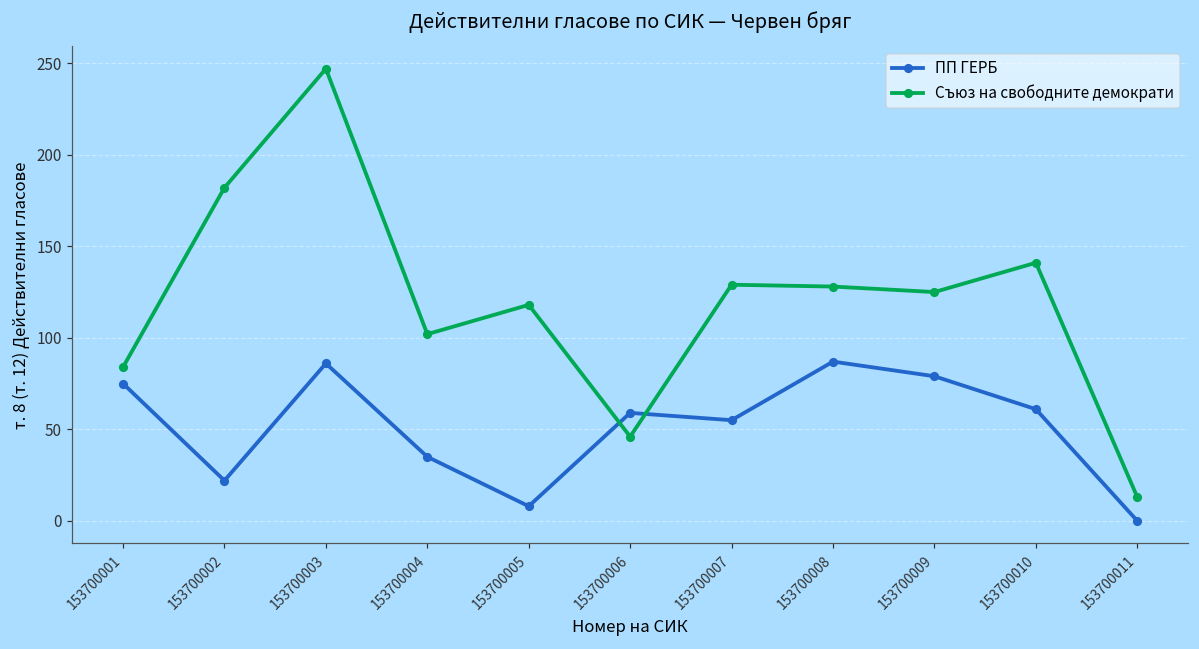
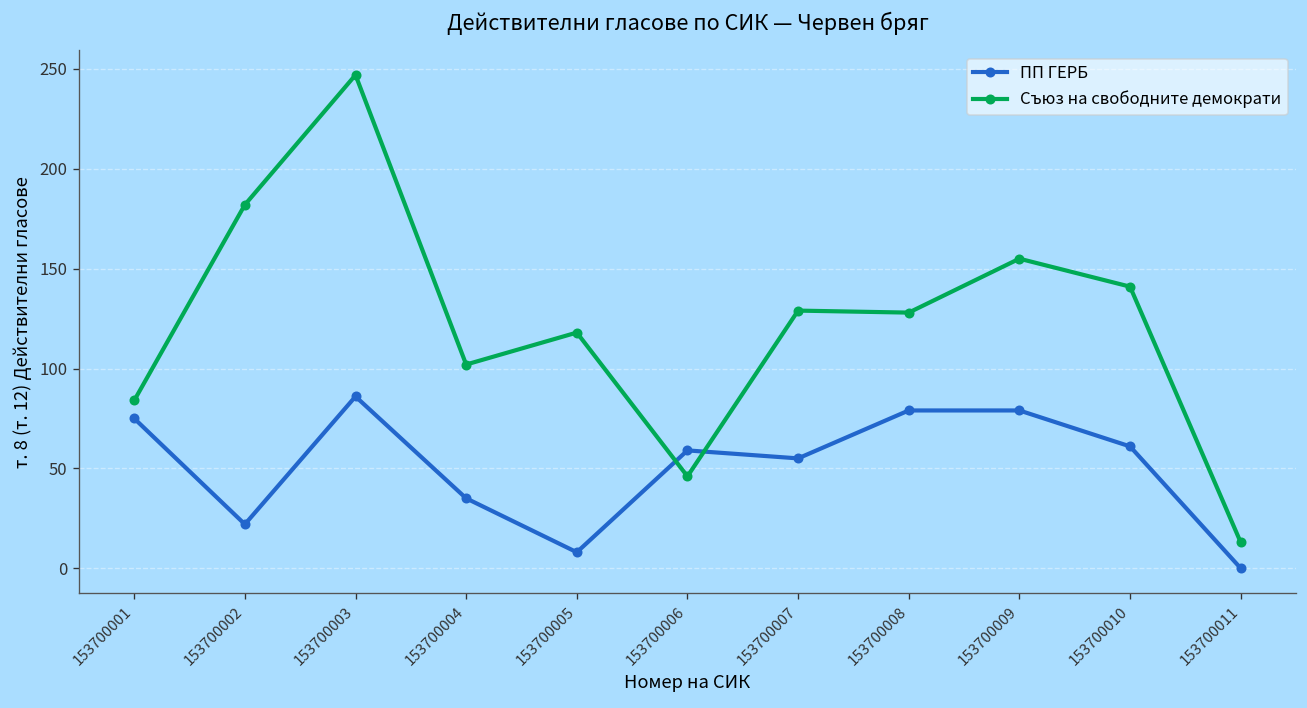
  {
    "ПП ГЕРБ": {
      "153700001": 75,
      "153700002": 22,
      "153700003": 86,
      "153700004": 35,
      "153700005": 8,
      "153700006": 59,
      "153700007": 55,
-     "153700008": 87,
+     "153700008": 79,
      "153700009": 79,
      "153700010": 61,
      "153700011": 0
    },
    "Съюз на свободните демократи": {
      "153700001": 84,
      "153700002": 182,
      "153700003": 247,
      "153700004": 102,
      "153700005": 118,
      "153700006": 46,
      "153700007": 129,
      "153700008": 128,
-     "153700009": 125,
+     "153700009": 155,
      "153700010": 141,
      "153700011": 13
    }
  }
